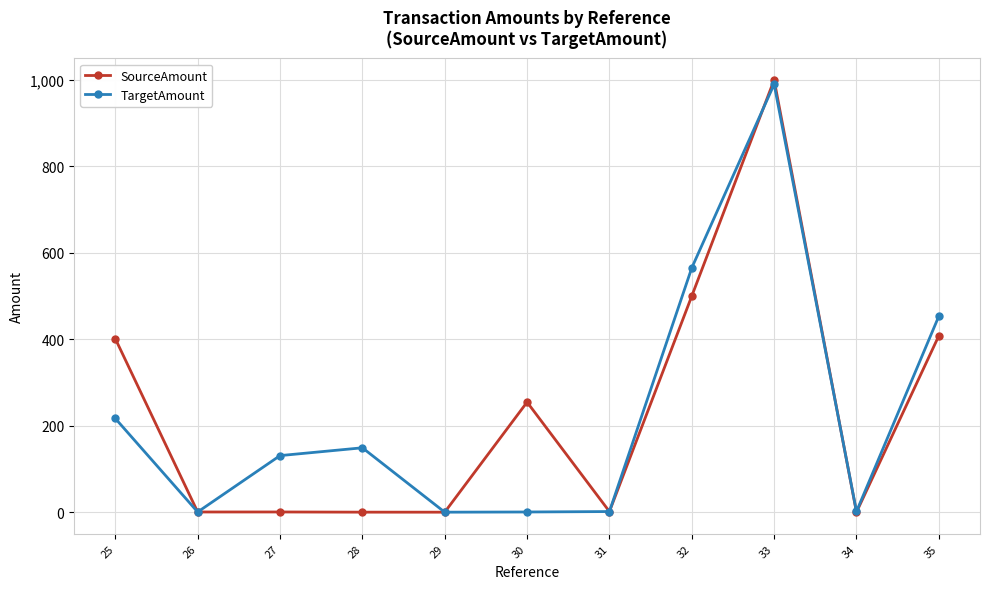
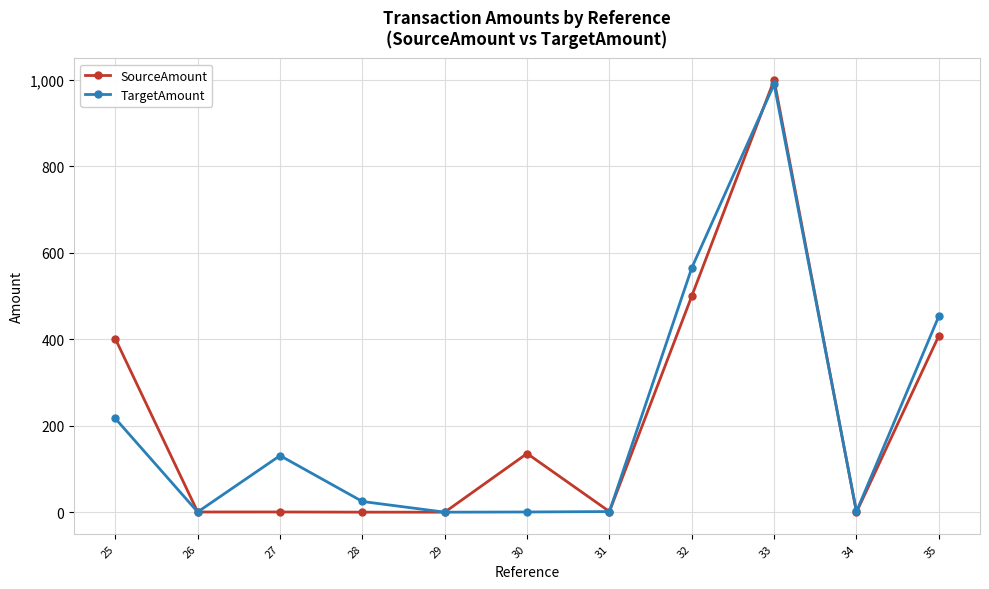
  {
    "SourceAmount": {
      "25": "400",
      "27": "0",
      "28": "0",
-     "30": "250",
+     "30": "140",
      "32": "500",
      "33": "1,000",
      "35": "410"
    },
    "TargetAmount": {
      "25": "220",
      "27": "130",
-     "28": "150",
+     "28": "20",
      "30": "0",
      "32": "570",
      "33": "990",
      "35": "450"
    }
  }
